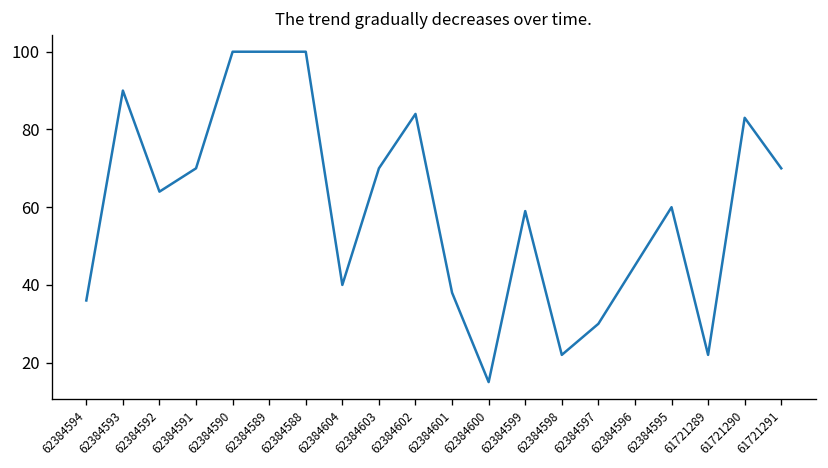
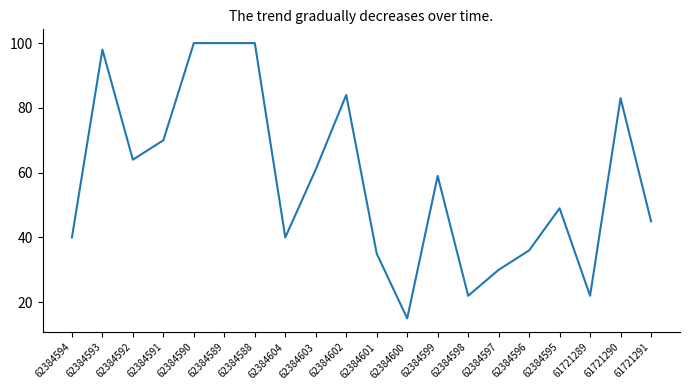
  {
-   "62384594": 36,
-   "62384593": 90,
+   "62384594": 40,
+   "62384593": 98,
    "62384592": 64,
    "62384591": 70,
    "62384590": 100,
    "62384589": 100,
    "62384588": 100,
    "62384604": 40,
-   "62384603": 70,
+   "62384603": 61,
    "62384602": 84,
-   "62384601": 38,
+   "62384601": 35,
    "62384600": 15,
    "62384599": 59,
    "62384598": 22,
    "62384597": 30,
-   "62384596": 45,
-   "62384595": 60,
+   "62384596": 36,
+   "62384595": 49,
    "61721289": 22,
    "61721290": 83,
-   "61721291": 70
+   "61721291": 45
  }
